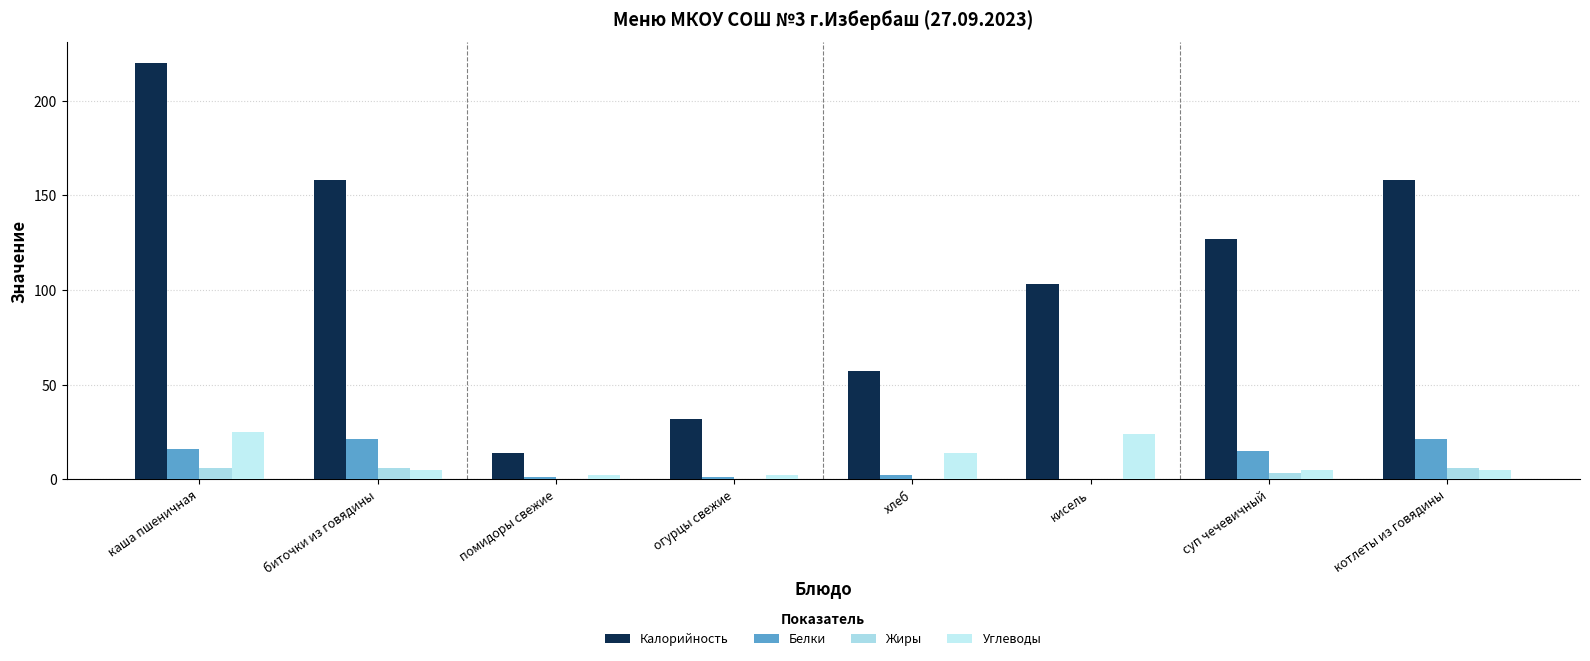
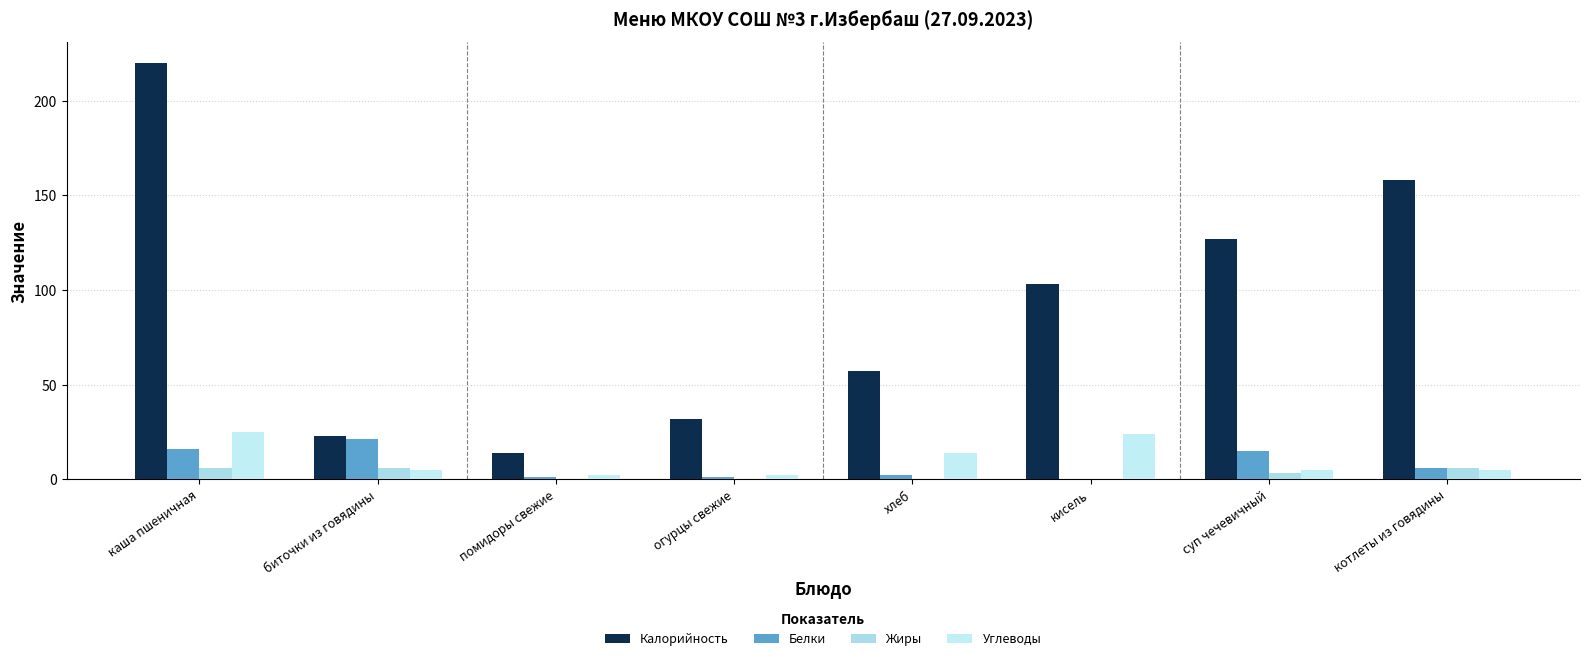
  {
    "Калорийность": {
      "каша пшеничная": 220,
-     "биточки из говядины": 158,
+     "биточки из говядины": 23,
      "помидоры свежие": 14,
      "огурцы свежие": 32,
      "хлеб": 57,
      "кисель": 103,
      "суп чечевичный": 127,
      "котлеты из говядины": 158
    },
    "Белки": {
      "каша пшеничная": 16,
      "биточки из говядины": 21,
      "хлеб": 2,
      "кисель": 0,
      "суп чечевичный": 15,
-     "котлеты из говядины": 21
+     "котлеты из говядины": 6
    }
  }
